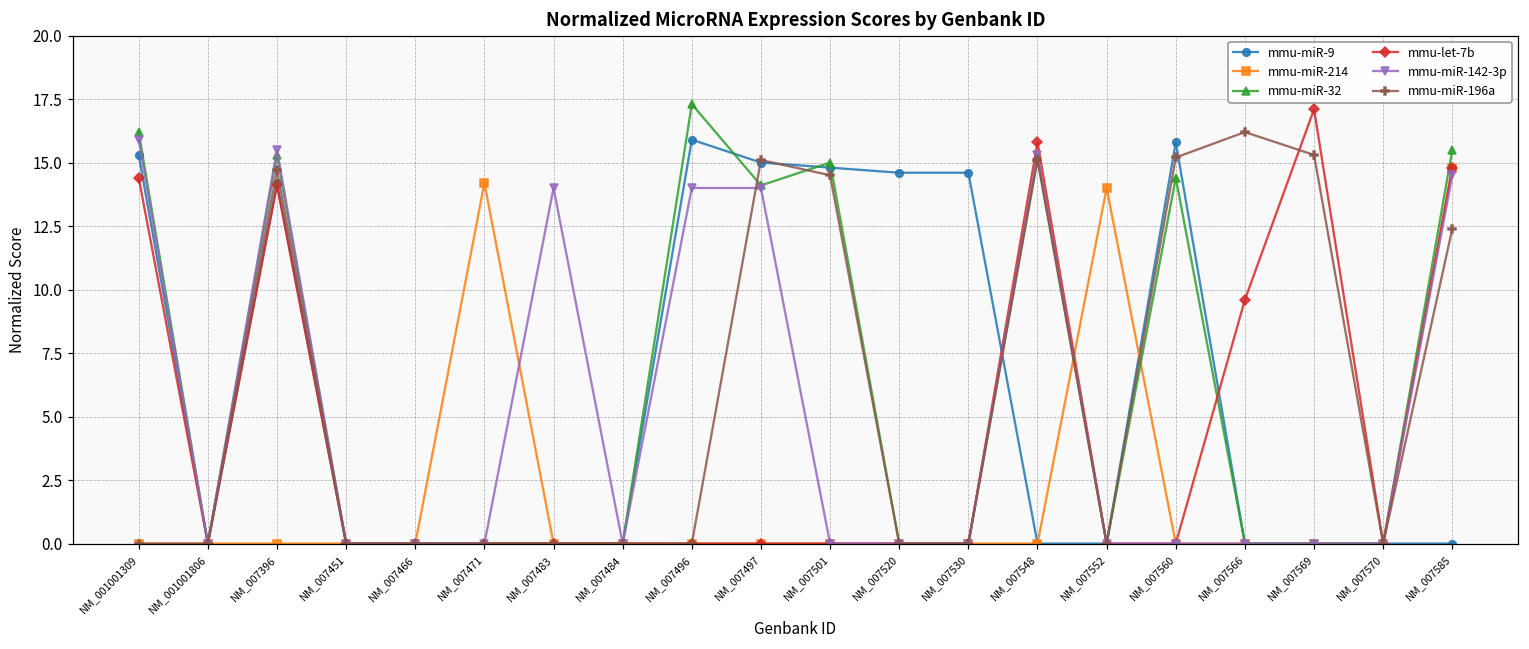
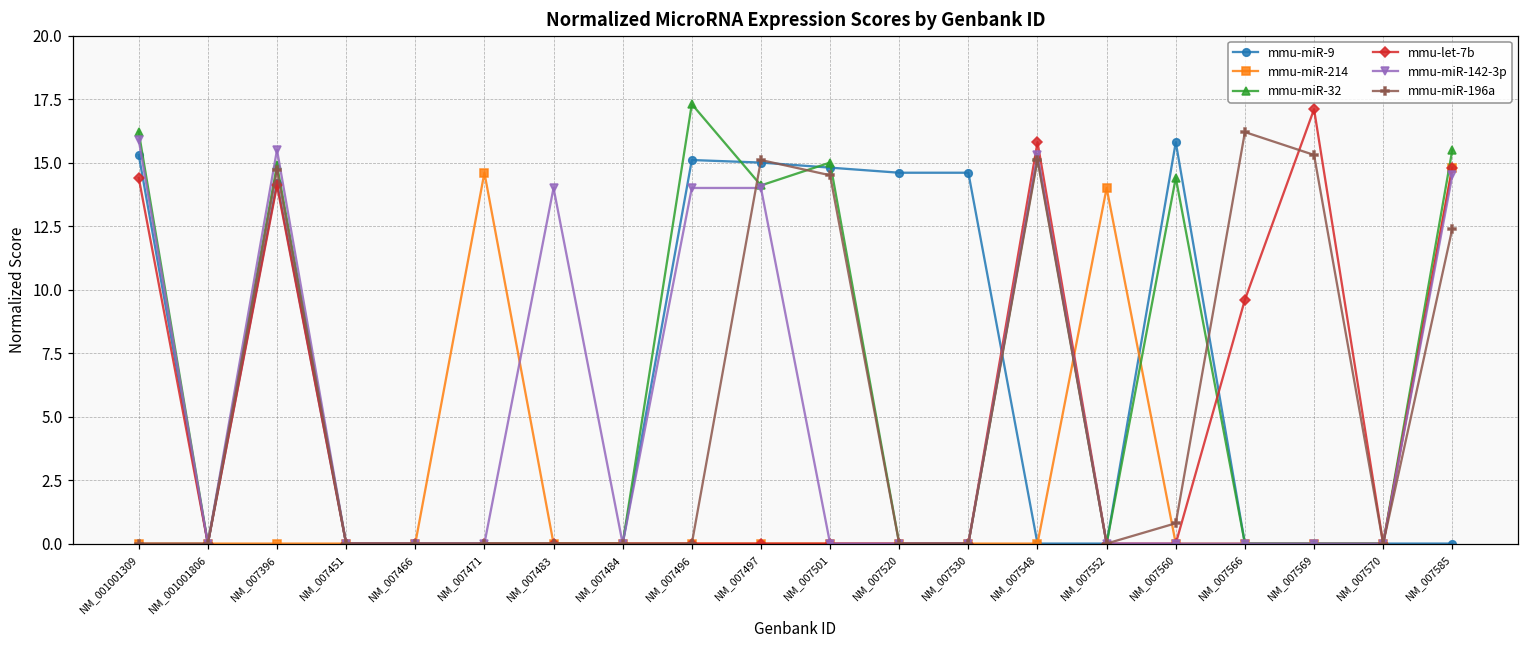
  {
    "mmu-miR-9": {
      "NM_001001309": 15.3,
-     "NM_007496": 15.9,
+     "NM_007496": 15.1,
      "NM_007501": 14.8,
      "NM_007520": 14.6,
      "NM_007530": 14.6,
      "NM_007560": 15.8,
      "NM_007585": 0.0
    },
    "mmu-miR-214": {
      "NM_007396": 0.0,
-     "NM_007471": 14.2,
+     "NM_007471": 14.6,
      "NM_007552": 14.0
    },
    "mmu-miR-32": {
      "NM_001001309": 16.2,
-     "NM_007396": 15.3,
+     "NM_007396": 14.9,
      "NM_007496": 17.3,
      "NM_007501": 15.0,
      "NM_007560": 14.4,
      "NM_007585": 15.5
    },
    "mmu-let-7b": {
      "NM_001001309": 14.4,
      "NM_007548": 15.8,
      "NM_007566": 9.6,
      "NM_007569": 17.1
    },
    "mmu-miR-142-3p": {
      "NM_001001309": 15.9,
      "NM_007396": 15.5,
      "NM_007483": 14.0,
      "NM_007496": 14.0,
      "NM_007585": 14.5
    },
    "mmu-miR-196a": {
      "NM_007396": 14.7,
      "NM_007501": 14.5,
-     "NM_007560": 15.2,
+     "NM_007560": 0.8,
      "NM_007566": 16.2,
      "NM_007569": 15.3,
      "NM_007585": 12.4
    }
  }
